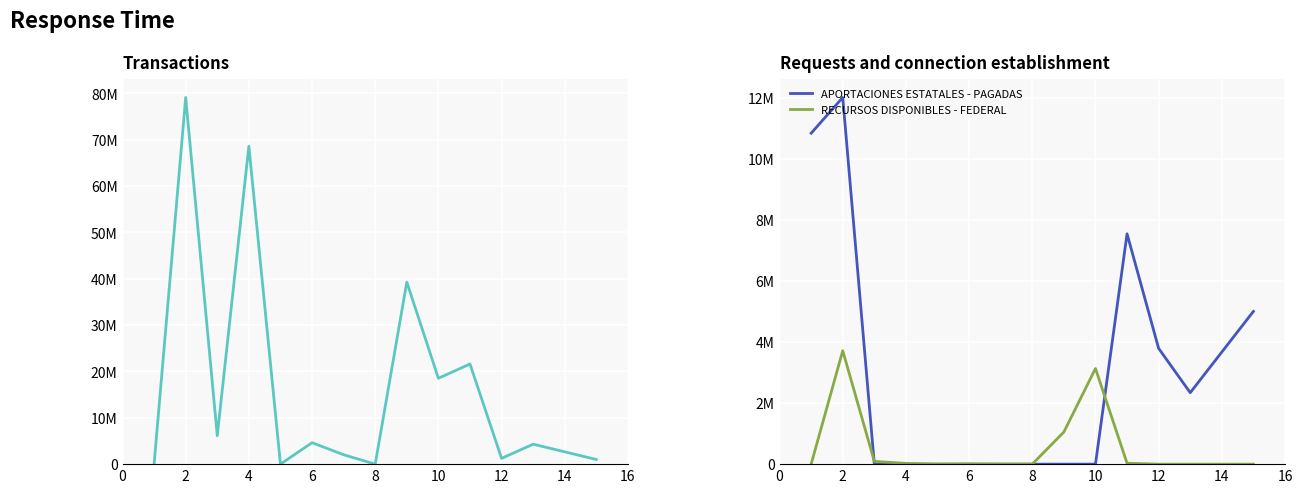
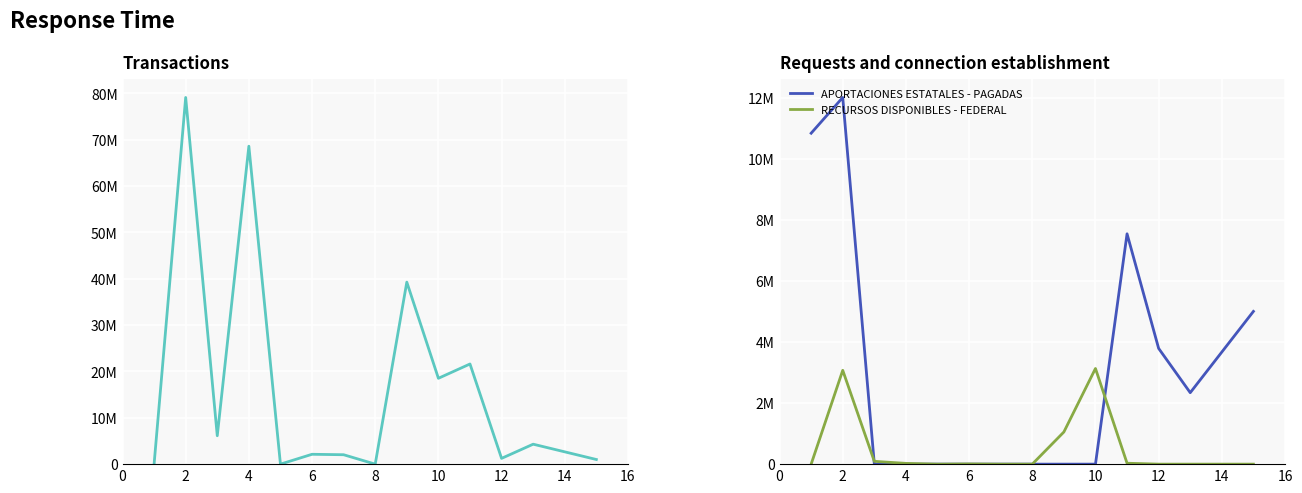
  {
    "Transactions": {
      "2": 79000000,
      "4": 69000000,
-     "6": 5000000,
+     "6": 2000000,
      "8": 0,
      "10": 19000000,
      "12": 1000000
    },
    "Requests and connection establishment": {
      "APORTACIONES ESTATALES - PAGADAS": {
        "2": 12000000,
        "10": 0,
        "12": 3800000
      },
      "RECURSOS DISPONIBLES - FEDERAL": {
-       "2": 3700000,
+       "2": 3100000,
        "10": 3100000,
        "12": 0
      }
    }
  }
